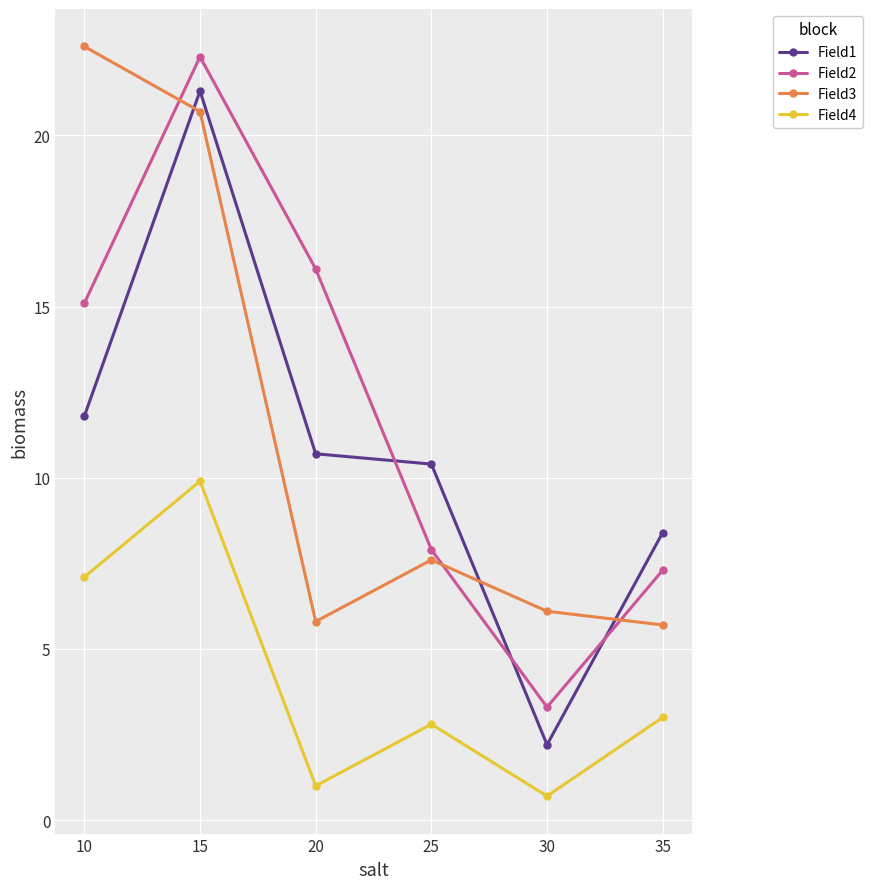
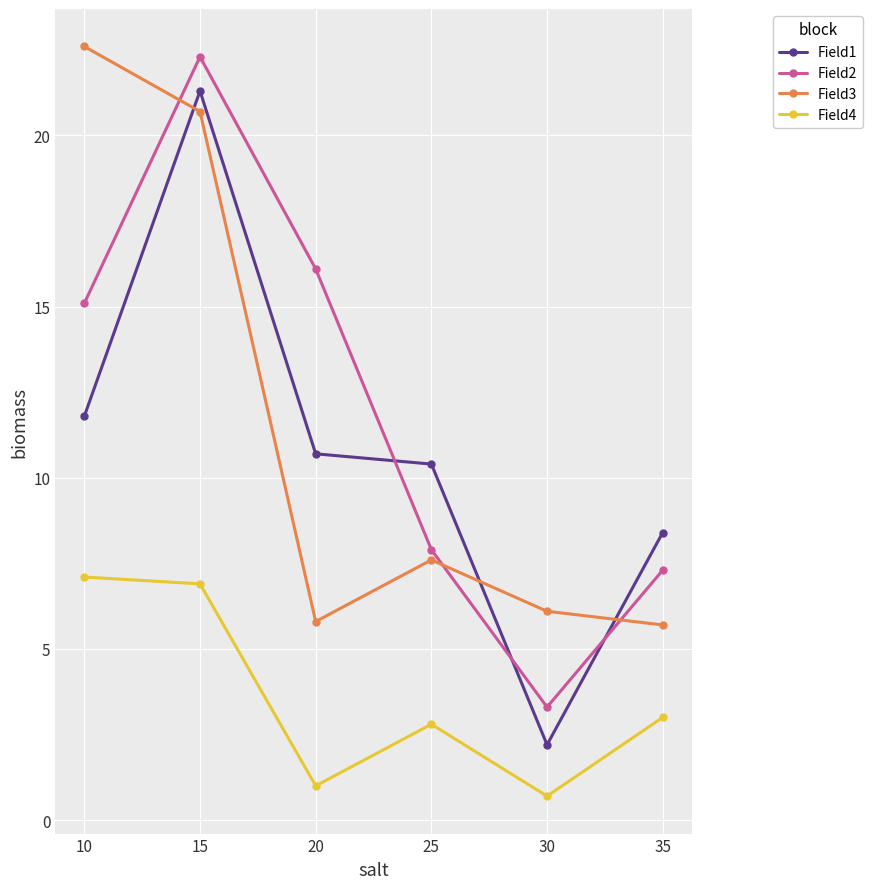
  {
    "Field1": {
      "10": 11.8,
      "15": 21.3,
      "20": 10.7,
      "25": 10.4,
      "30": 2.2,
      "35": 8.4
    },
    "Field2": {
      "10": 15.1,
      "15": 22.3,
      "20": 16.1,
      "25": 7.9,
      "30": 3.3,
      "35": 7.3
    },
    "Field3": {
      "10": 22.6,
      "15": 20.7,
      "20": 5.8,
      "25": 7.6,
      "30": 6.1,
      "35": 5.7
    },
    "Field4": {
      "10": 7.1,
-     "15": 9.9,
+     "15": 6.9,
      "20": 1.0,
      "25": 2.8,
      "30": 0.7,
      "35": 3.0
    }
  }
